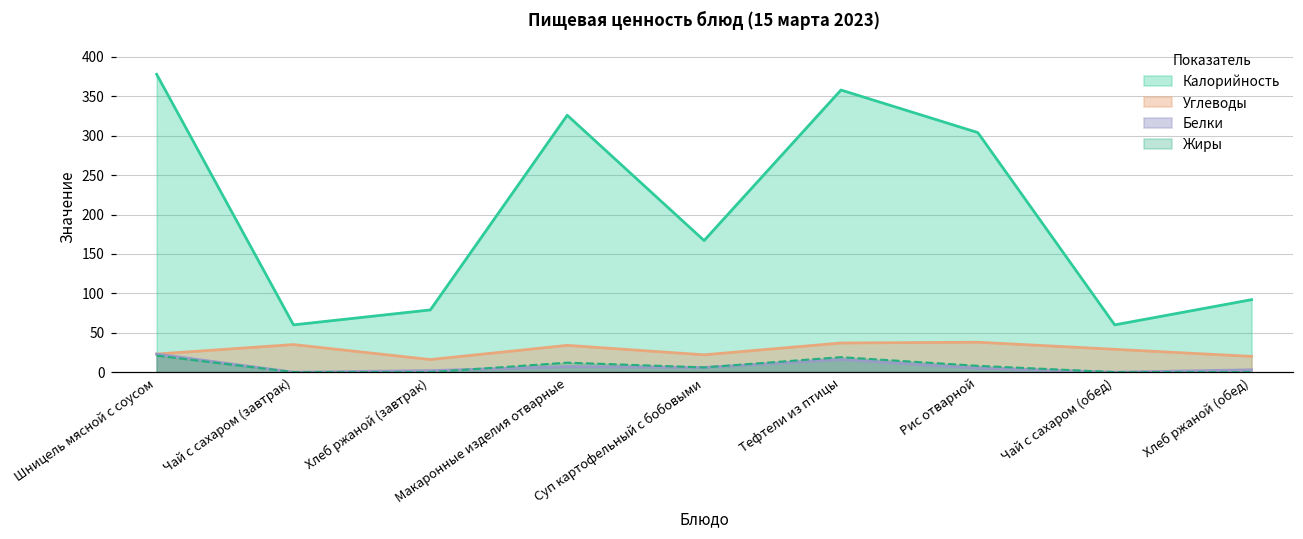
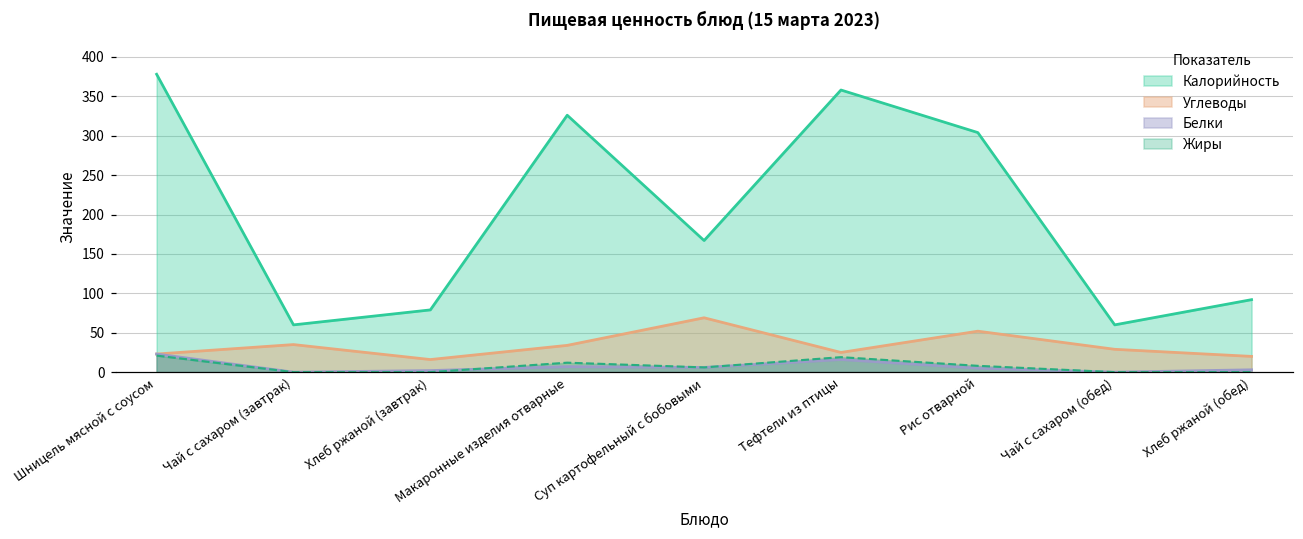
  {
    "Углеводы": {
      "Чай с сахаром (завтрак)": 40,
      "Хлеб ржаной (завтрак)": 20,
      "Макаронные изделия отварные": 30,
-     "Суп картофельный с бобовыми": 20,
-     "Тефтели из птицы": 40,
-     "Рис отварной": 40,
+     "Суп картофельный с бобовыми": 70,
+     "Тефтели из птицы": 30,
+     "Рис отварной": 50,
      "Чай с сахаром (обед)": 30,
      "Хлеб ржаной (обед)": 20
    }
  }
